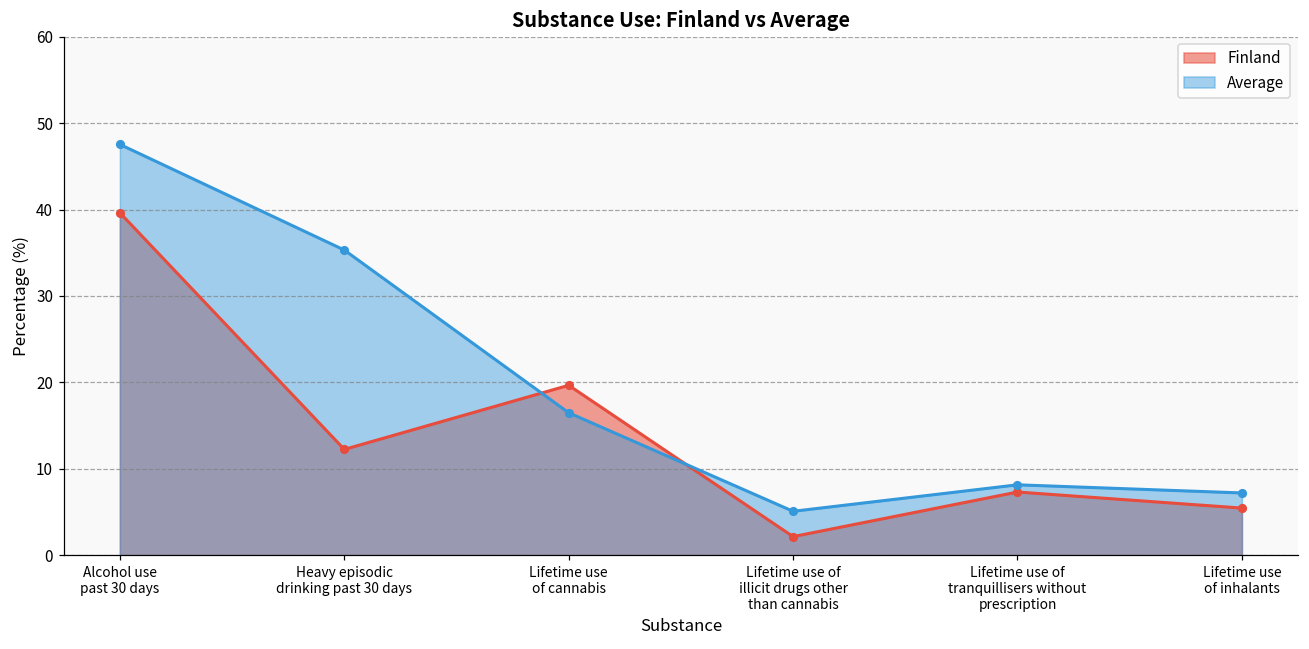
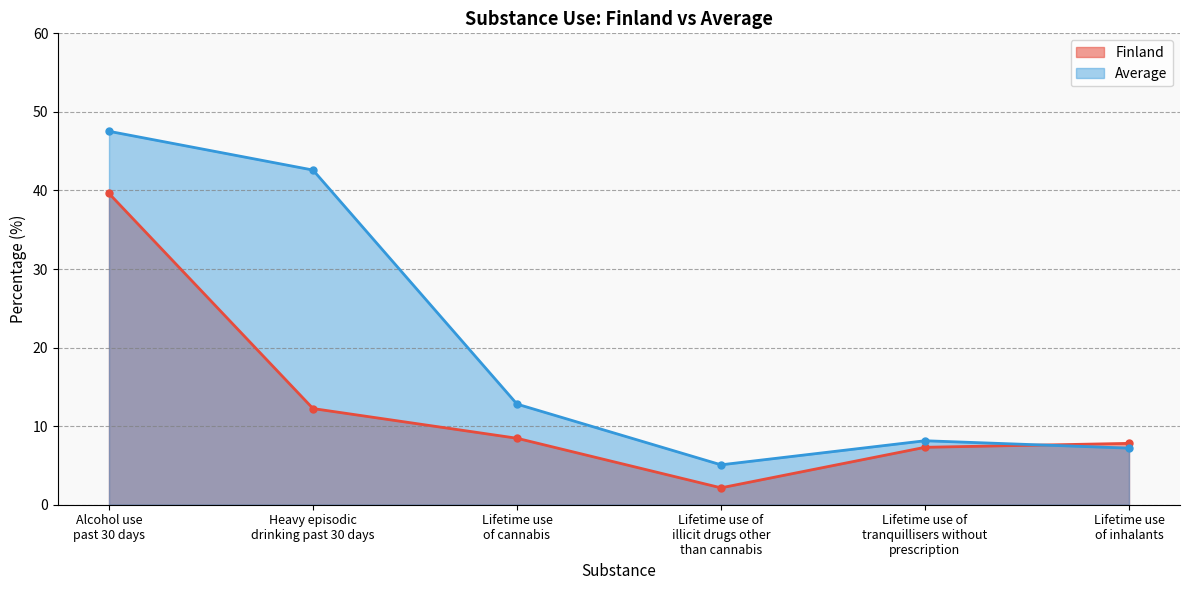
  {
    "Finland": {
      "Alcohol use past 30 days": 40,
      "Heavy episodic drinking past 30 days": 12,
-     "Lifetime use of cannabis": 20,
+     "Lifetime use of cannabis": 8,
      "Lifetime use of illicit drugs other than cannabis": 2,
      "Lifetime use of tranquillisers without prescription": 7,
-     "Lifetime use of inhalants": 5
+     "Lifetime use of inhalants": 8
    },
    "Average": {
      "Alcohol use past 30 days": 48,
-     "Heavy episodic drinking past 30 days": 35,
-     "Lifetime use of cannabis": 16,
+     "Heavy episodic drinking past 30 days": 43,
+     "Lifetime use of cannabis": 13,
      "Lifetime use of illicit drugs other than cannabis": 5,
      "Lifetime use of tranquillisers without prescription": 8,
      "Lifetime use of inhalants": 7
    }
  }
